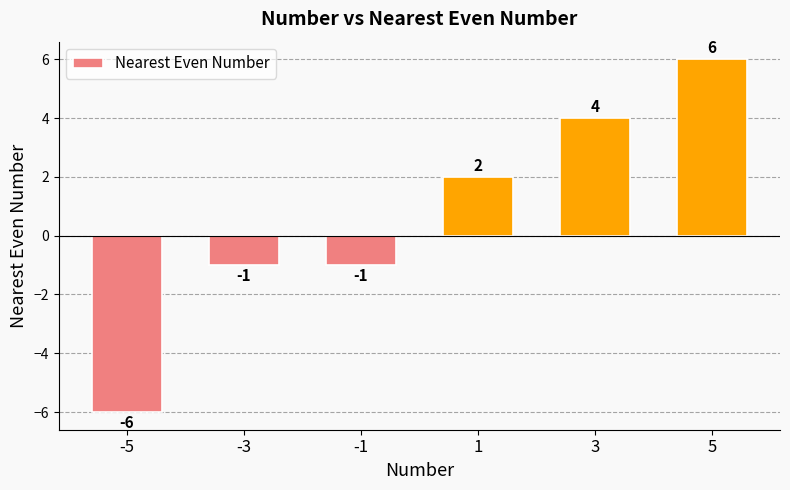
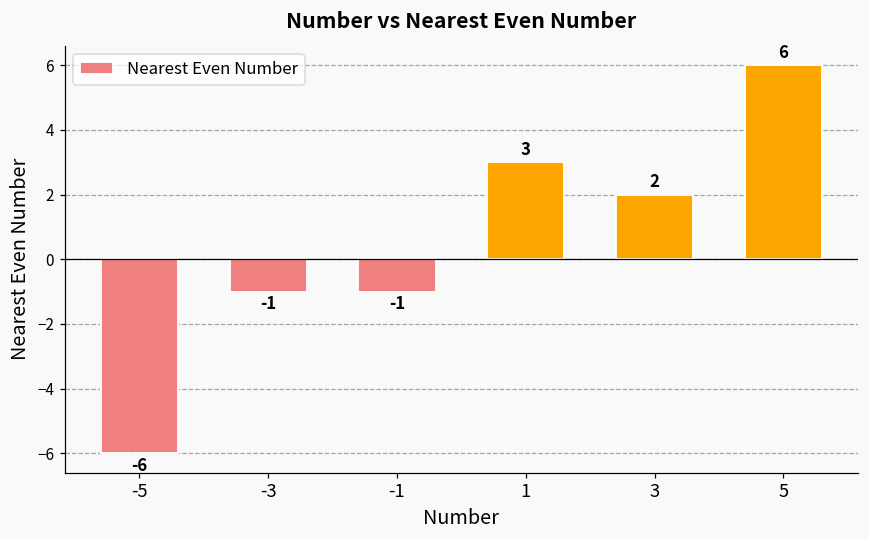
  {
    "-5": -6,
    "-3": -1,
    "-1": -1,
-   "1": 2,
-   "3": 4,
+   "1": 3,
+   "3": 2,
    "5": 6
  }
